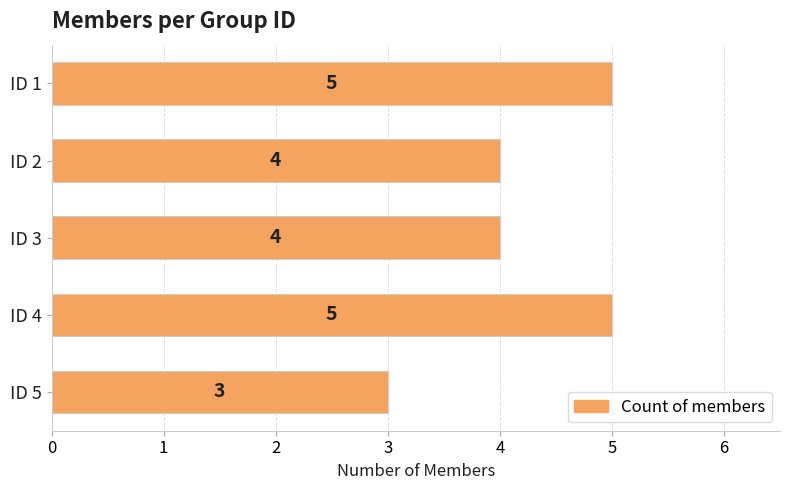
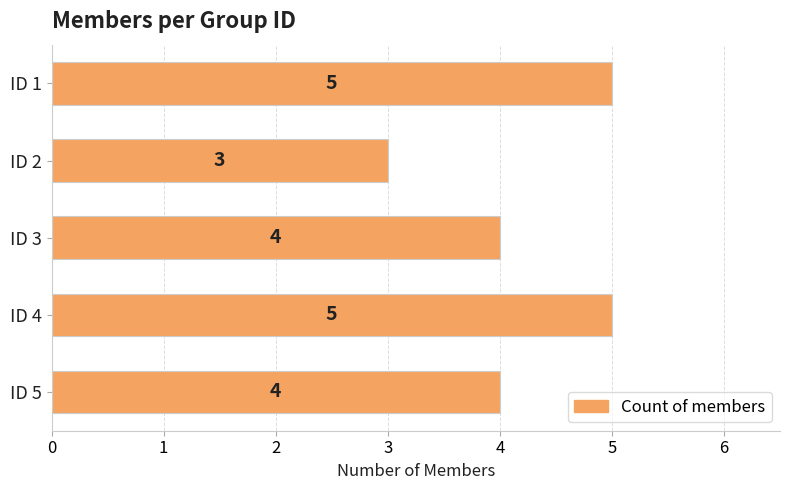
  {
    "ID 1": 5,
-   "ID 2": 4,
+   "ID 2": 3,
    "ID 3": 4,
    "ID 4": 5,
-   "ID 5": 3
+   "ID 5": 4
  }
